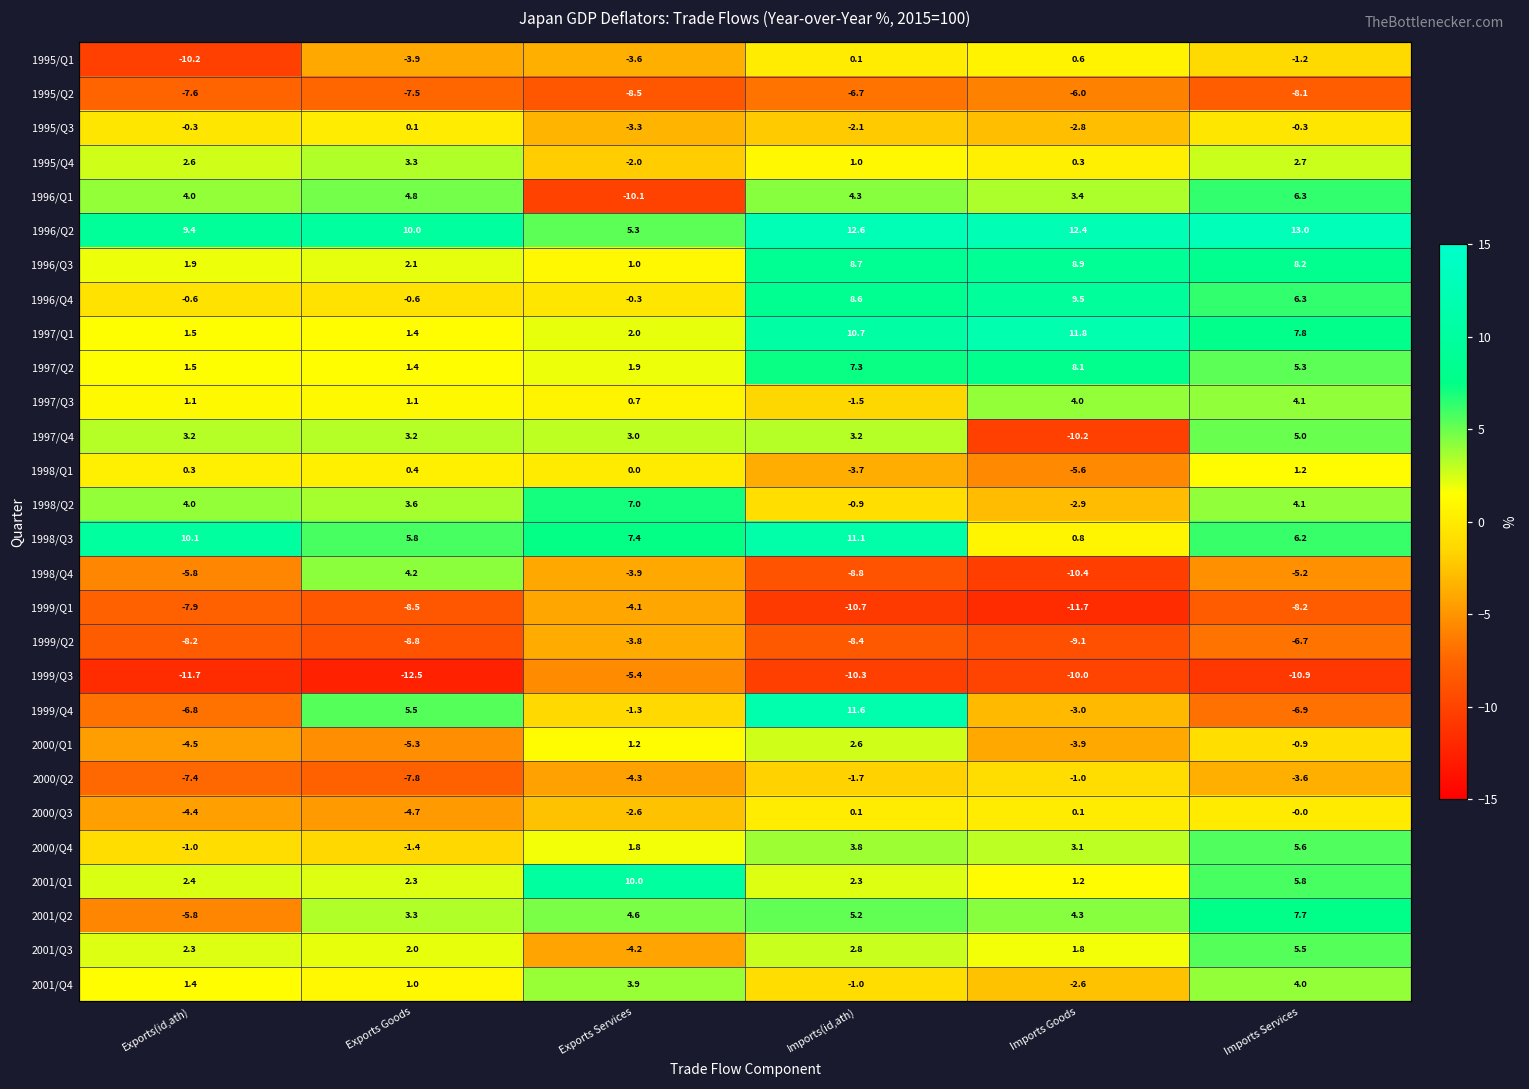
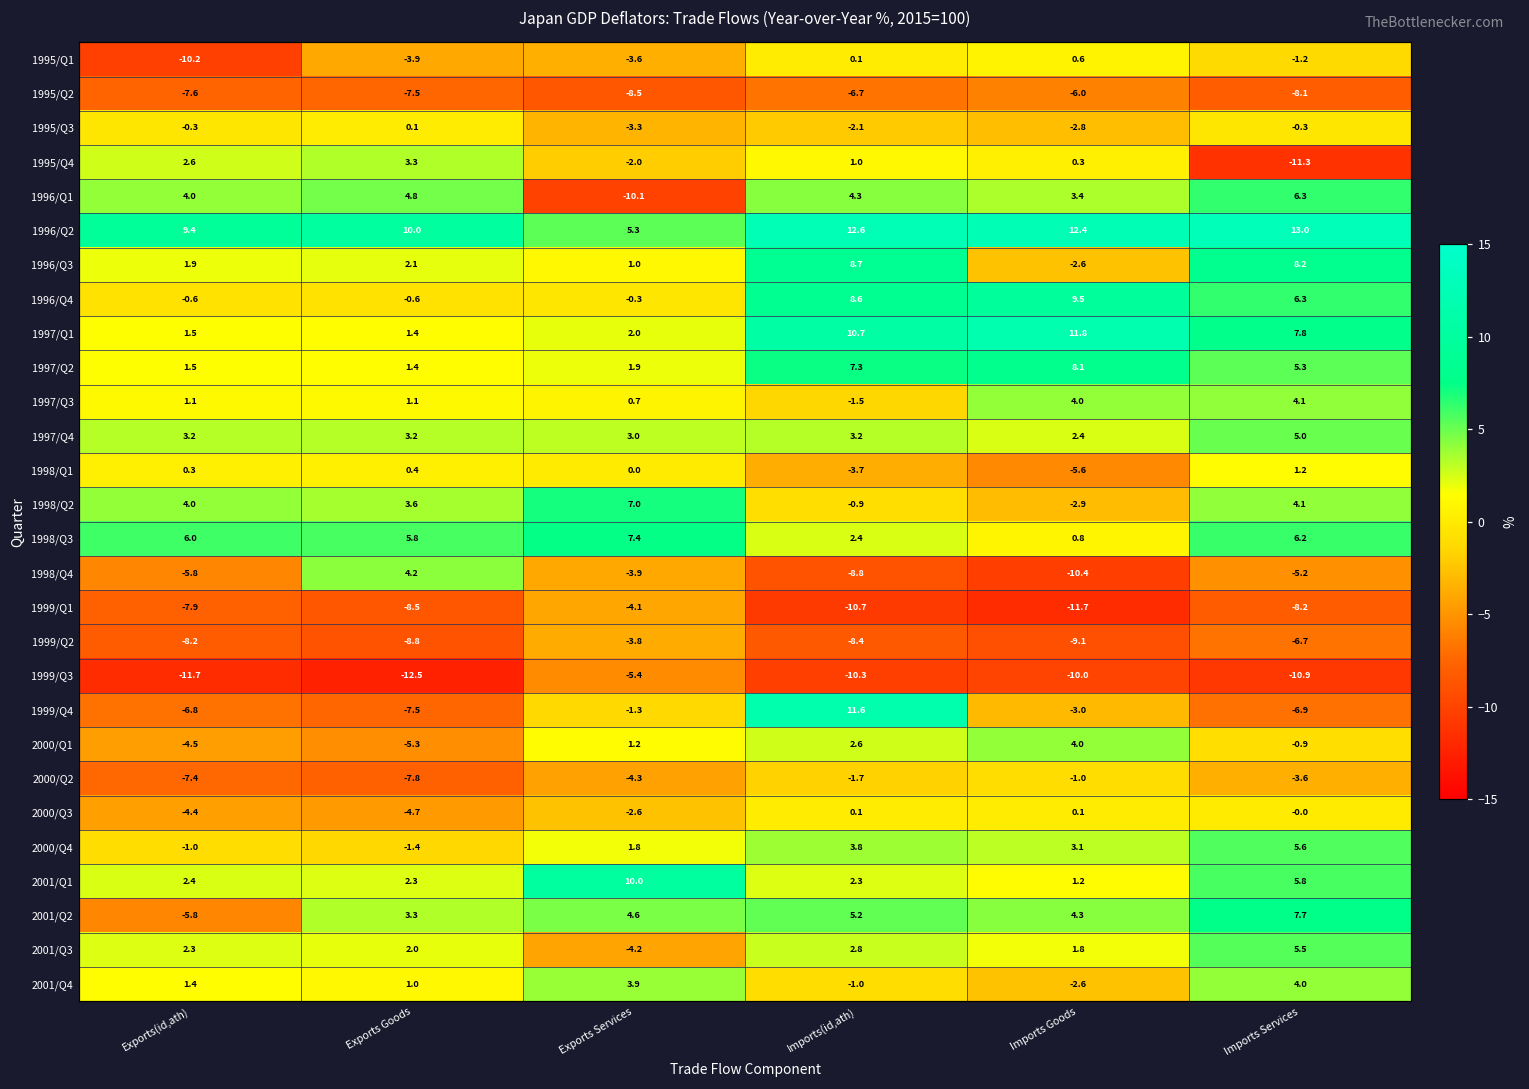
  {
    "1995/Q1": {
      "Exports(id,ath)": -10.2,
      "Exports Goods": -3.9,
      "Exports Services": -3.6,
      "Imports(id,ath)": 0.1,
      "Imports Goods": 0.6,
      "Imports Services": -1.2
    },
    "1995/Q2": {
      "Exports(id,ath)": -7.6,
      "Exports Goods": -7.5,
      "Exports Services": -8.5,
      "Imports(id,ath)": -6.7,
      "Imports Goods": -6.0,
      "Imports Services": -8.1
    },
    "1995/Q3": {
      "Exports(id,ath)": -0.3,
      "Exports Goods": 0.1,
      "Exports Services": -3.3,
      "Imports(id,ath)": -2.1,
      "Imports Goods": -2.8,
      "Imports Services": -0.3
    },
    "1995/Q4": {
      "Exports(id,ath)": 2.6,
      "Exports Goods": 3.3,
      "Exports Services": -2.0,
      "Imports(id,ath)": 1.0,
      "Imports Goods": 0.3,
-     "Imports Services": 2.7
+     "Imports Services": -11.3
    },
    "1996/Q1": {
      "Exports(id,ath)": 4.0,
      "Exports Goods": 4.8,
      "Exports Services": -10.1,
      "Imports(id,ath)": 4.3,
      "Imports Goods": 3.4,
      "Imports Services": 6.3
    },
    "1996/Q2": {
      "Exports(id,ath)": 9.4,
      "Exports Goods": 10.0,
      "Exports Services": 5.3,
      "Imports(id,ath)": 12.6,
      "Imports Goods": 12.4,
      "Imports Services": 13.0
    },
    "1996/Q3": {
      "Exports(id,ath)": 1.9,
      "Exports Goods": 2.1,
      "Exports Services": 1.0,
      "Imports(id,ath)": 8.7,
-     "Imports Goods": 8.9,
+     "Imports Goods": -2.6,
      "Imports Services": 8.2
    },
    "1996/Q4": {
      "Exports(id,ath)": -0.6,
      "Exports Goods": -0.6,
      "Exports Services": -0.3,
      "Imports(id,ath)": 8.6,
      "Imports Goods": 9.5,
      "Imports Services": 6.3
    },
    "1997/Q1": {
      "Exports(id,ath)": 1.5,
      "Exports Goods": 1.4,
      "Exports Services": 2.0,
      "Imports(id,ath)": 10.7,
      "Imports Goods": 11.8,
      "Imports Services": 7.8
    },
    "1997/Q2": {
      "Exports(id,ath)": 1.5,
      "Exports Goods": 1.4,
      "Exports Services": 1.9,
      "Imports(id,ath)": 7.3,
      "Imports Goods": 8.1,
      "Imports Services": 5.3
    },
    "1997/Q3": {
      "Exports(id,ath)": 1.1,
      "Exports Goods": 1.1,
      "Exports Services": 0.7,
      "Imports(id,ath)": -1.5,
      "Imports Goods": 4.0,
      "Imports Services": 4.1
    },
    "1997/Q4": {
      "Exports(id,ath)": 3.2,
      "Exports Goods": 3.2,
      "Exports Services": 3.0,
      "Imports(id,ath)": 3.2,
-     "Imports Goods": -10.2,
+     "Imports Goods": 2.4,
      "Imports Services": 5.0
    },
    "1998/Q1": {
      "Exports(id,ath)": 0.3,
      "Exports Goods": 0.4,
      "Exports Services": 0.0,
      "Imports(id,ath)": -3.7,
      "Imports Goods": -5.6,
      "Imports Services": 1.2
    },
    "1998/Q2": {
      "Exports(id,ath)": 4.0,
      "Exports Goods": 3.6,
      "Exports Services": 7.0,
      "Imports(id,ath)": -0.9,
      "Imports Goods": -2.9,
      "Imports Services": 4.1
    },
    "1998/Q3": {
-     "Exports(id,ath)": 10.1,
+     "Exports(id,ath)": 6.0,
      "Exports Goods": 5.8,
      "Exports Services": 7.4,
-     "Imports(id,ath)": 11.1,
+     "Imports(id,ath)": 2.4,
      "Imports Goods": 0.8,
      "Imports Services": 6.2
    },
    "1998/Q4": {
      "Exports(id,ath)": -5.8,
      "Exports Goods": 4.2,
      "Exports Services": -3.9,
      "Imports(id,ath)": -8.8,
      "Imports Goods": -10.4,
      "Imports Services": -5.2
    },
    "1999/Q1": {
      "Exports(id,ath)": -7.9,
      "Exports Goods": -8.5,
      "Exports Services": -4.1,
      "Imports(id,ath)": -10.7,
      "Imports Goods": -11.7,
      "Imports Services": -8.2
    },
    "1999/Q2": {
      "Exports(id,ath)": -8.2,
      "Exports Goods": -8.8,
      "Exports Services": -3.8,
      "Imports(id,ath)": -8.4,
      "Imports Goods": -9.1,
      "Imports Services": -6.7
    },
    "1999/Q3": {
      "Exports(id,ath)": -11.7,
      "Exports Goods": -12.5,
      "Exports Services": -5.4,
      "Imports(id,ath)": -10.3,
      "Imports Goods": -10.0,
      "Imports Services": -10.9
    },
    "1999/Q4": {
      "Exports(id,ath)": -6.8,
-     "Exports Goods": 5.5,
+     "Exports Goods": -7.5,
      "Exports Services": -1.3,
      "Imports(id,ath)": 11.6,
      "Imports Goods": -3.0,
      "Imports Services": -6.9
    },
    "2000/Q1": {
      "Exports(id,ath)": -4.5,
      "Exports Goods": -5.3,
      "Exports Services": 1.2,
      "Imports(id,ath)": 2.6,
-     "Imports Goods": -3.9,
+     "Imports Goods": 4.0,
      "Imports Services": -0.9
    },
    "2000/Q2": {
      "Exports(id,ath)": -7.4,
      "Exports Goods": -7.8,
      "Exports Services": -4.3,
      "Imports(id,ath)": -1.7,
      "Imports Goods": -1.0,
      "Imports Services": -3.6
    },
    "2000/Q3": {
      "Exports(id,ath)": -4.4,
      "Exports Goods": -4.7,
      "Exports Services": -2.6,
      "Imports(id,ath)": 0.1,
      "Imports Goods": 0.1,
      "Imports Services": -0.0
    },
    "2000/Q4": {
      "Exports(id,ath)": -1.0,
      "Exports Goods": -1.4,
      "Exports Services": 1.8,
      "Imports(id,ath)": 3.8,
      "Imports Goods": 3.1,
      "Imports Services": 5.6
    },
    "2001/Q1": {
      "Exports(id,ath)": 2.4,
      "Exports Goods": 2.3,
      "Exports Services": 10.0,
      "Imports(id,ath)": 2.3,
      "Imports Goods": 1.2,
      "Imports Services": 5.8
    },
    "2001/Q2": {
      "Exports(id,ath)": -5.8,
      "Exports Goods": 3.3,
      "Exports Services": 4.6,
      "Imports(id,ath)": 5.2,
      "Imports Goods": 4.3,
      "Imports Services": 7.7
    },
    "2001/Q3": {
      "Exports(id,ath)": 2.3,
      "Exports Goods": 2.0,
      "Exports Services": -4.2,
      "Imports(id,ath)": 2.8,
      "Imports Goods": 1.8,
      "Imports Services": 5.5
    },
    "2001/Q4": {
      "Exports(id,ath)": 1.4,
      "Exports Goods": 1.0,
      "Exports Services": 3.9,
      "Imports(id,ath)": -1.0,
      "Imports Goods": -2.6,
      "Imports Services": 4.0
    }
  }
